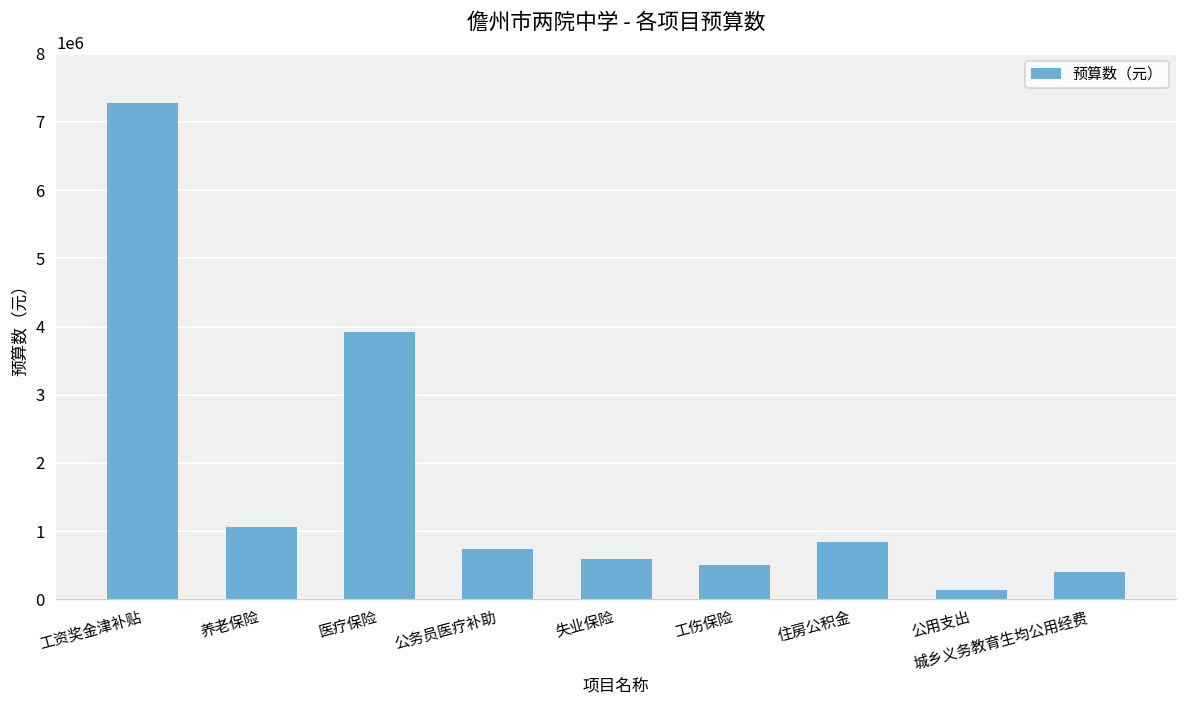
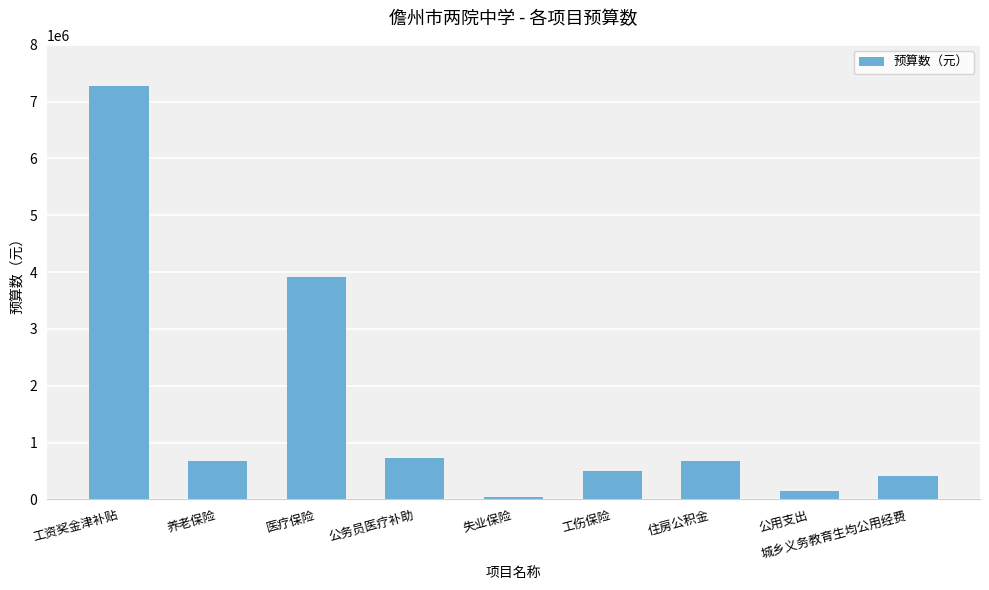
  {
    "工资奖金津补贴": 7300000,
-   "养老保险": 1100000,
+   "养老保险": 700000,
    "医疗保险": 3900000,
    "公务员医疗补助": 700000,
-   "失业保险": 600000,
+   "失业保险": 0,
    "工伤保险": 500000,
-   "住房公积金": 800000,
+   "住房公积金": 700000,
    "公用支出": 100000,
    "城乡义务教育生均公用经费": 400000
  }
